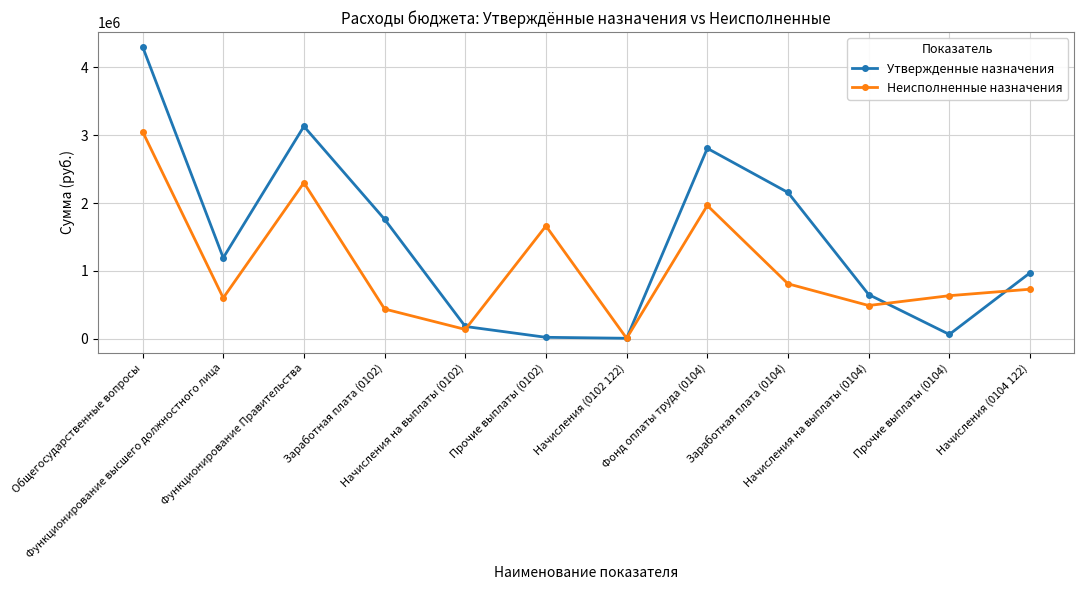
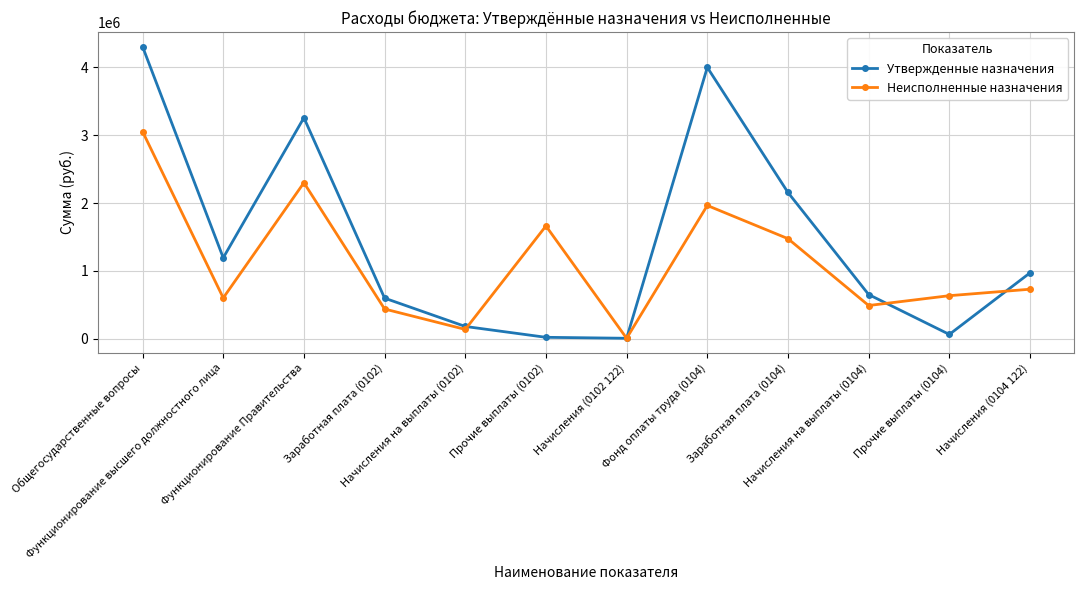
  {
    "Утвержденные назначения": {
      "Общегосударственные вопросы": 4300000,
      "Функционирование высшего должностного лица": 1200000,
-     "Функционирование Правительства": 3100000,
-     "Заработная плата (0102)": 1800000,
+     "Функционирование Правительства": 3300000,
+     "Заработная плата (0102)": 600000,
      "Начисления на выплаты (0102)": 200000,
      "Прочие выплаты (0102)": 0,
-     "Фонд оплаты труда (0104)": 2800000,
+     "Фонд оплаты труда (0104)": 4000000,
      "Заработная плата (0104)": 2200000,
      "Начисления на выплаты (0104)": 700000,
      "Прочие выплаты (0104)": 100000,
      "Начисления (0104 122)": 1000000
    },
    "Неисполненные назначения": {
      "Общегосударственные вопросы": 3100000,
      "Функционирование высшего должностного лица": 600000,
      "Функционирование Правительства": 2300000,
      "Заработная плата (0102)": 400000,
      "Начисления на выплаты (0102)": 100000,
      "Прочие выплаты (0102)": 1700000,
      "Фонд оплаты труда (0104)": 2000000,
-     "Заработная плата (0104)": 800000,
+     "Заработная плата (0104)": 1500000,
      "Начисления на выплаты (0104)": 500000,
      "Прочие выплаты (0104)": 600000,
      "Начисления (0104 122)": 700000
    }
  }
